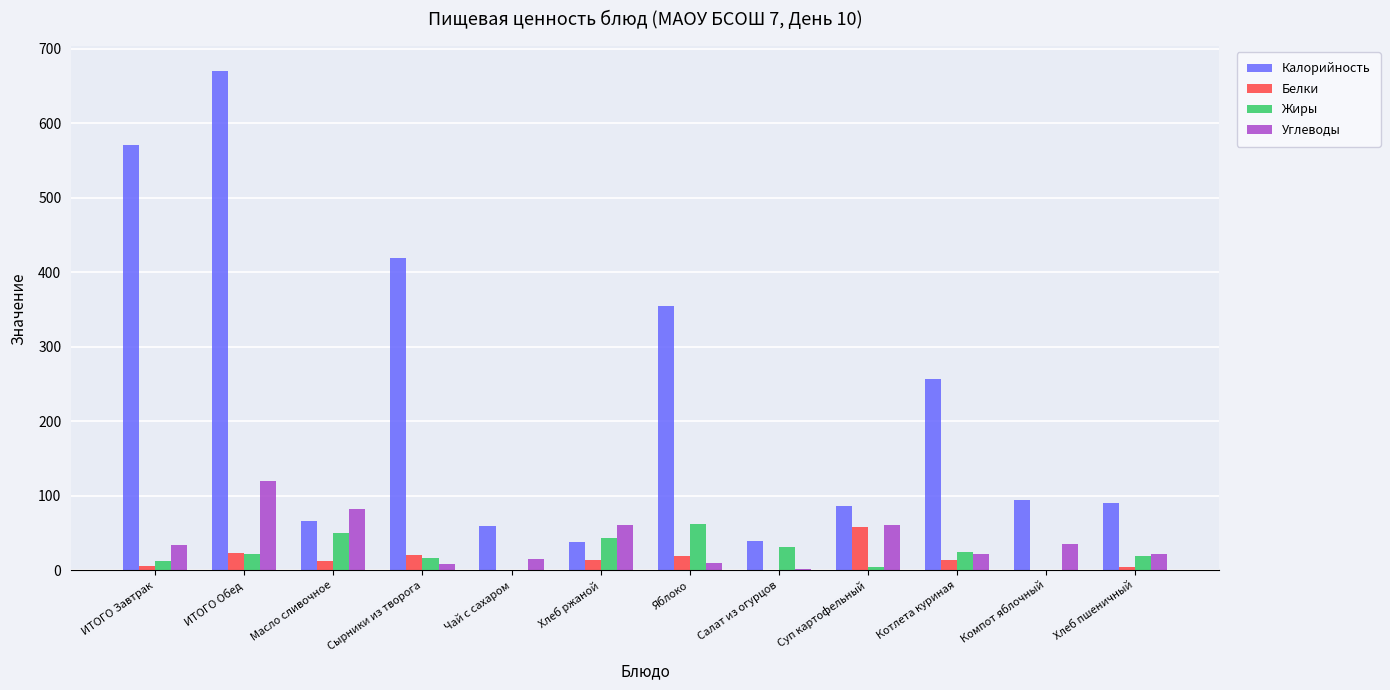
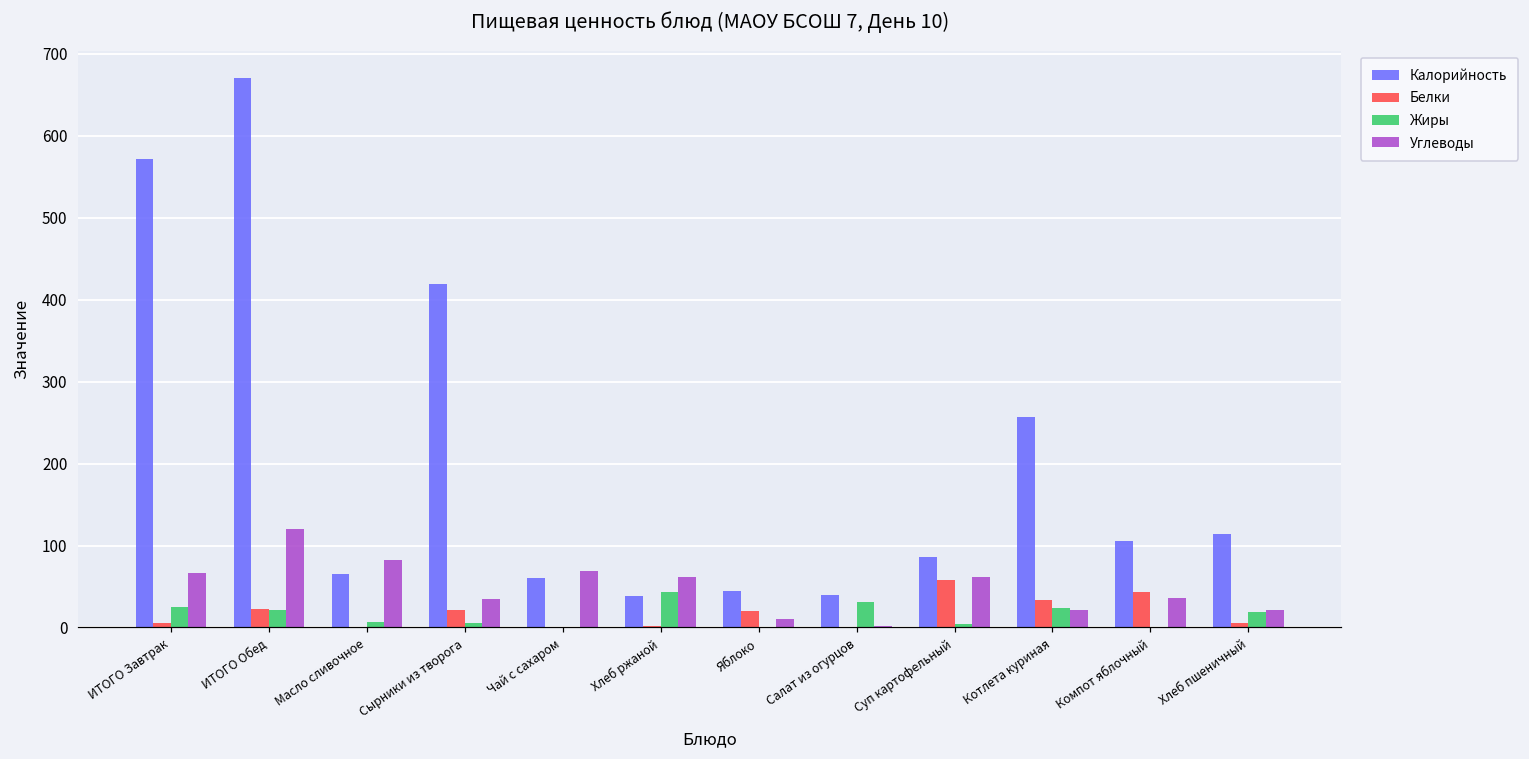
  {
    "Калорийность": {
      "ИТОГО Завтрак": 570,
      "ИТОГО Обед": 670,
      "Масло сливочное": 70,
      "Сырники из творога": 420,
      "Чай с сахаром": 60,
      "Хлеб ржаной": 40,
-     "Яблоко": 360,
+     "Яблоко": 40,
      "Салат из огурцов": 40,
      "Суп картофельный": 90,
      "Котлета куриная": 260,
-     "Компот яблочный": 90,
-     "Хлеб пшеничный": 90
+     "Компот яблочный": 110,
+     "Хлеб пшеничный": 110
    },
    "Белки": {
      "ИТОГО Завтрак": 10,
      "ИТОГО Обед": 20,
-     "Масло сливочное": 10,
+     "Масло сливочное": 0,
      "Сырники из творога": 20,
-     "Хлеб ржаной": 10,
+     "Хлеб ржаной": 0,
      "Яблоко": 20,
      "Суп картофельный": 60,
-     "Котлета куриная": 10,
-     "Компот яблочный": 0,
+     "Котлета куриная": 30,
+     "Компот яблочный": 40,
      "Хлеб пшеничный": 0
    },
    "Жиры": {
-     "ИТОГО Завтрак": 10,
+     "ИТОГО Завтрак": 20,
      "ИТОГО Обед": 20,
-     "Масло сливочное": 50,
-     "Сырники из творога": 20,
+     "Масло сливочное": 10,
+     "Сырники из творога": 10,
      "Хлеб ржаной": 40,
-     "Яблоко": 60,
+     "Яблоко": 0,
      "Салат из огурцов": 30,
      "Суп картофельный": 0,
      "Котлета куриная": 20,
      "Компот яблочный": 0,
      "Хлеб пшеничный": 20
    },
    "Углеводы": {
-     "ИТОГО Завтрак": 30,
+     "ИТОГО Завтрак": 70,
      "ИТОГО Обед": 120,
      "Масло сливочное": 80,
-     "Сырники из творога": 10,
-     "Чай с сахаром": 20,
+     "Сырники из творога": 30,
+     "Чай с сахаром": 70,
      "Хлеб ржаной": 60,
      "Яблоко": 10,
      "Суп картофельный": 60,
      "Котлета куриная": 20,
      "Компот яблочный": 40,
      "Хлеб пшеничный": 20
    }
  }
